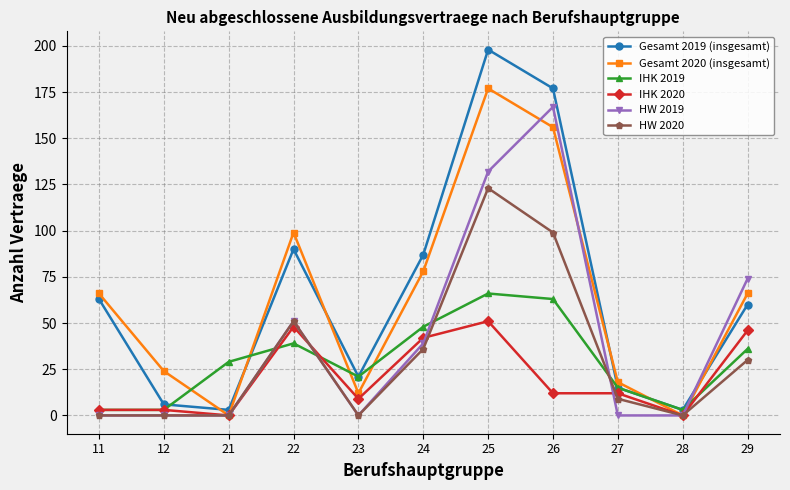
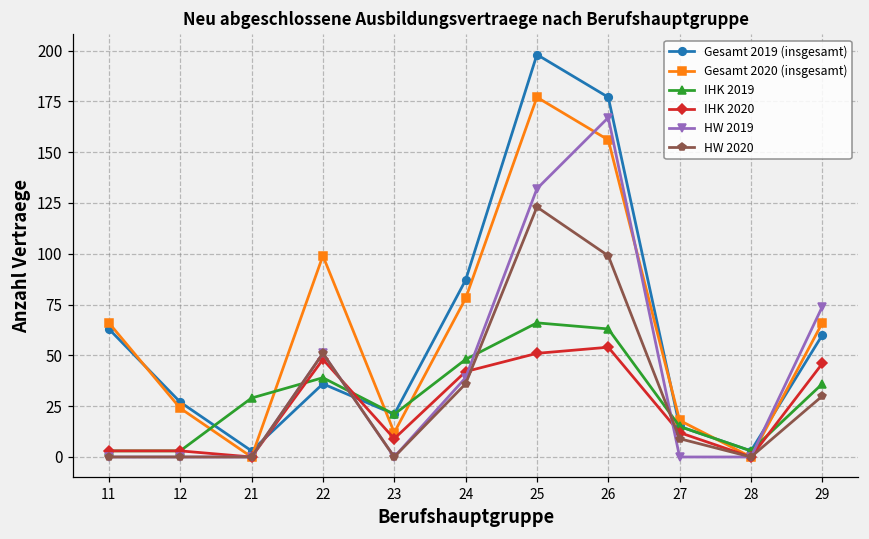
  {
    "Gesamt 2019 (insgesamt)": {
      "11": 63,
-     "12": 6,
+     "12": 27,
      "21": 3,
-     "22": 90,
+     "22": 36,
      "24": 87,
      "25": 198,
      "26": 177,
      "29": 60
    },
    "Gesamt 2020 (insgesamt)": {
      "11": 66,
      "12": 24,
      "22": 99,
      "23": 12,
      "24": 78,
      "25": 177,
      "26": 156,
      "27": 18,
      "29": 66
    },
    "IHK 2019": {
      "21": 29,
      "22": 39,
      "24": 48,
      "25": 66,
      "26": 63,
      "29": 36
    },
    "IHK 2020": {
      "22": 48,
      "23": 9,
      "24": 42,
      "25": 51,
-     "26": 12,
+     "26": 54,
      "27": 12,
      "29": 46
    },
    "HW 2019": {
      "24": 39,
      "25": 132,
      "26": 167,
      "27": 0,
      "29": 74
    },
    "HW 2020": {
      "24": 36,
      "25": 123,
      "26": 99,
      "27": 9,
      "29": 30
    }
  }
